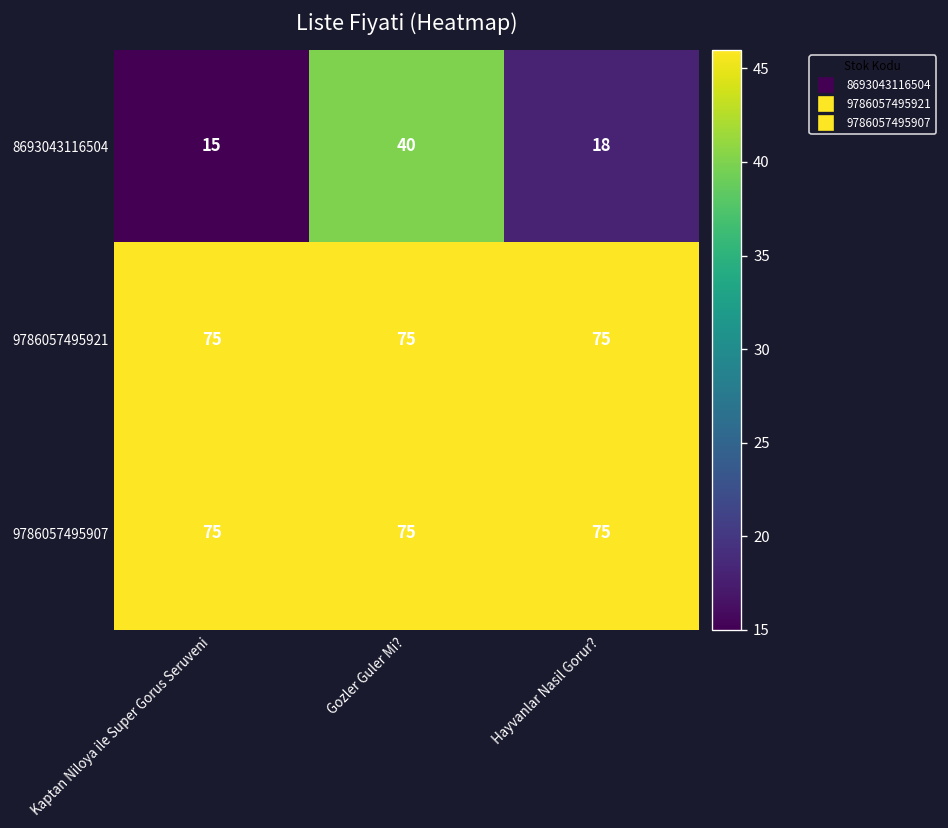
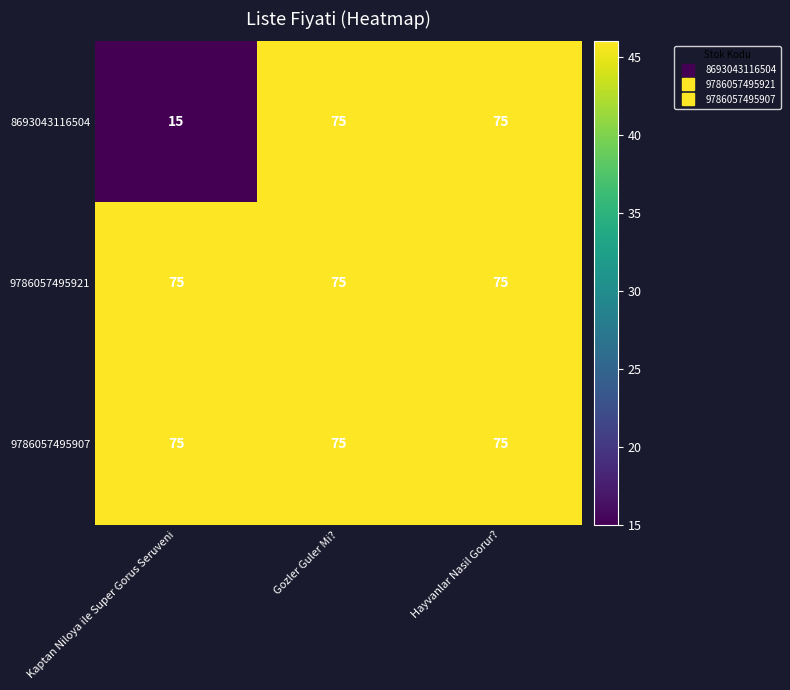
  {
    "8693043116504": {
      "Kaptan Niloya ile Super Gorus Seruveni": 15,
-     "Gozler Guler Mi?": 40,
-     "Hayvanlar Nasil Gorur?": 18
+     "Gozler Guler Mi?": 75,
+     "Hayvanlar Nasil Gorur?": 75
    },
    "9786057495921": {
      "Kaptan Niloya ile Super Gorus Seruveni": 75,
      "Gozler Guler Mi?": 75,
      "Hayvanlar Nasil Gorur?": 75
    },
    "9786057495907": {
      "Kaptan Niloya ile Super Gorus Seruveni": 75,
      "Gozler Guler Mi?": 75,
      "Hayvanlar Nasil Gorur?": 75
    }
  }
